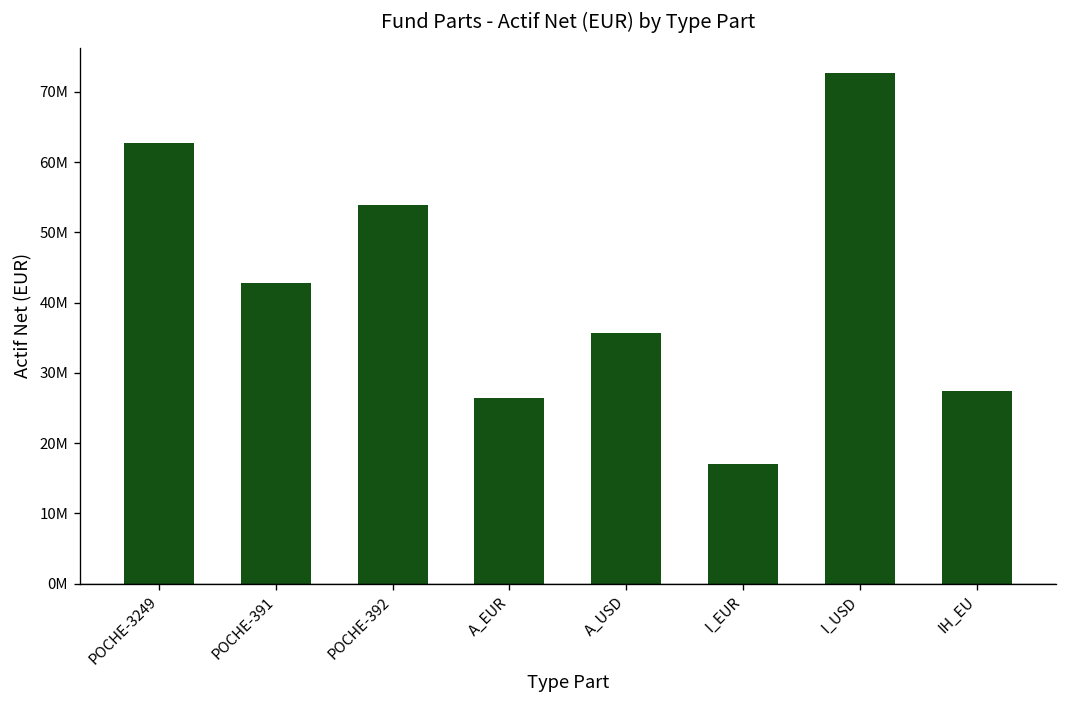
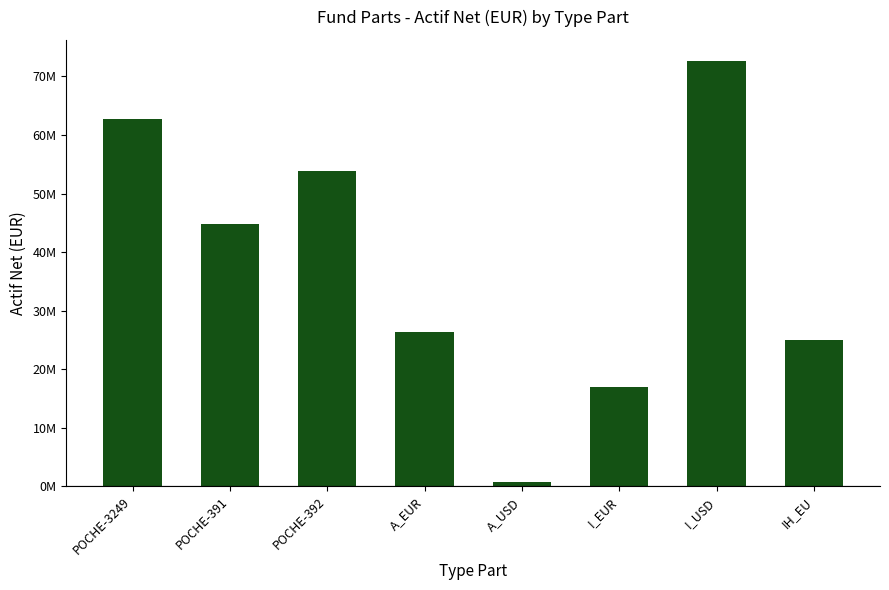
  {
    "POCHE-3249": 63000000,
-   "POCHE-391": 43000000,
+   "POCHE-391": 45000000,
    "POCHE-392": 54000000,
    "A_EUR": 26000000,
-   "A_USD": 36000000,
+   "A_USD": 1000000,
    "I_EUR": 17000000,
    "I_USD": 73000000,
-   "IH_EU": 27000000
+   "IH_EU": 25000000
  }
